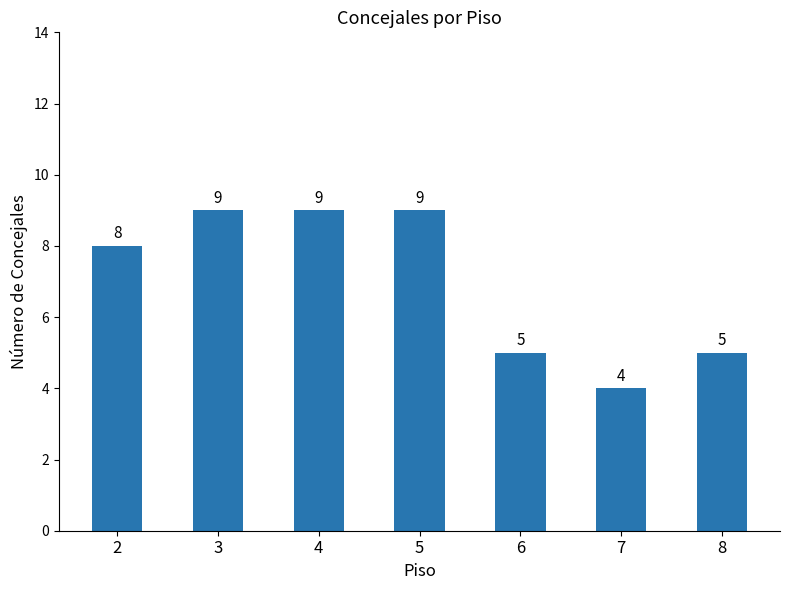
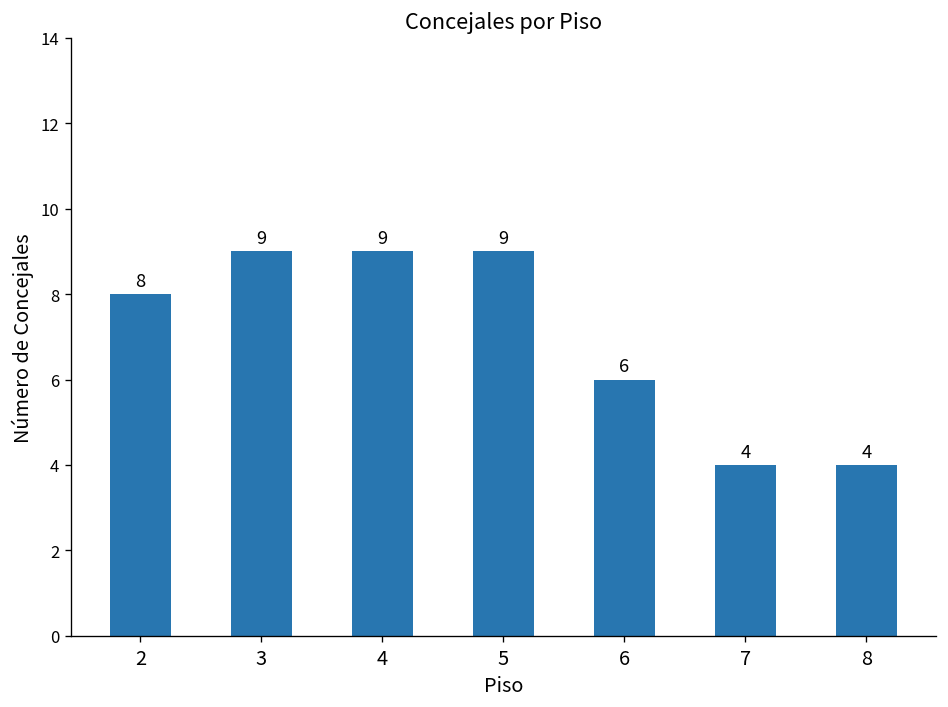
  {
    "2": 8,
    "3": 9,
    "4": 9,
    "5": 9,
-   "6": 5,
+   "6": 6,
    "7": 4,
-   "8": 5
+   "8": 4
  }
